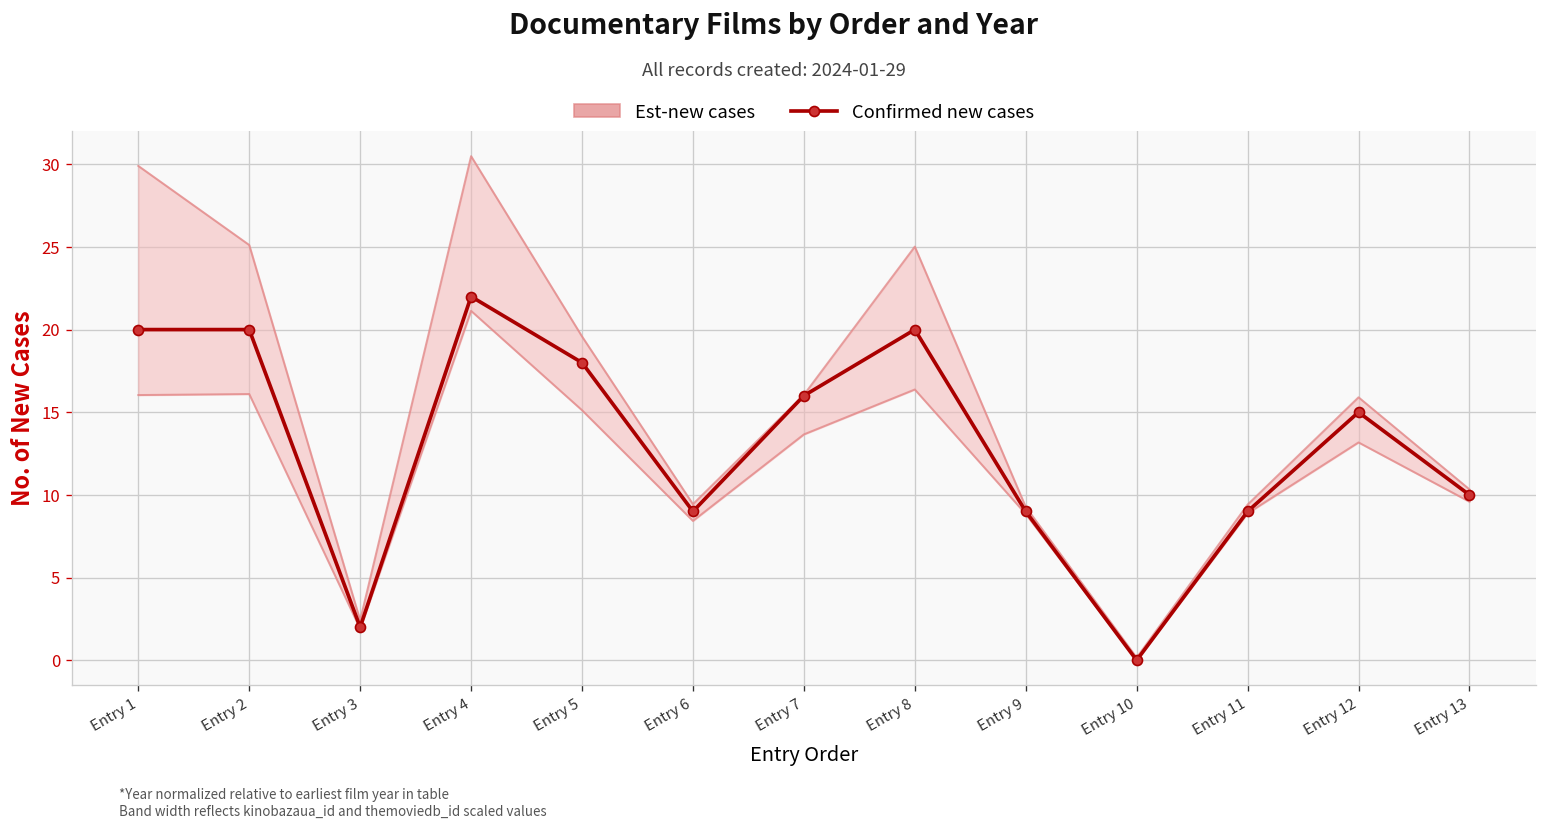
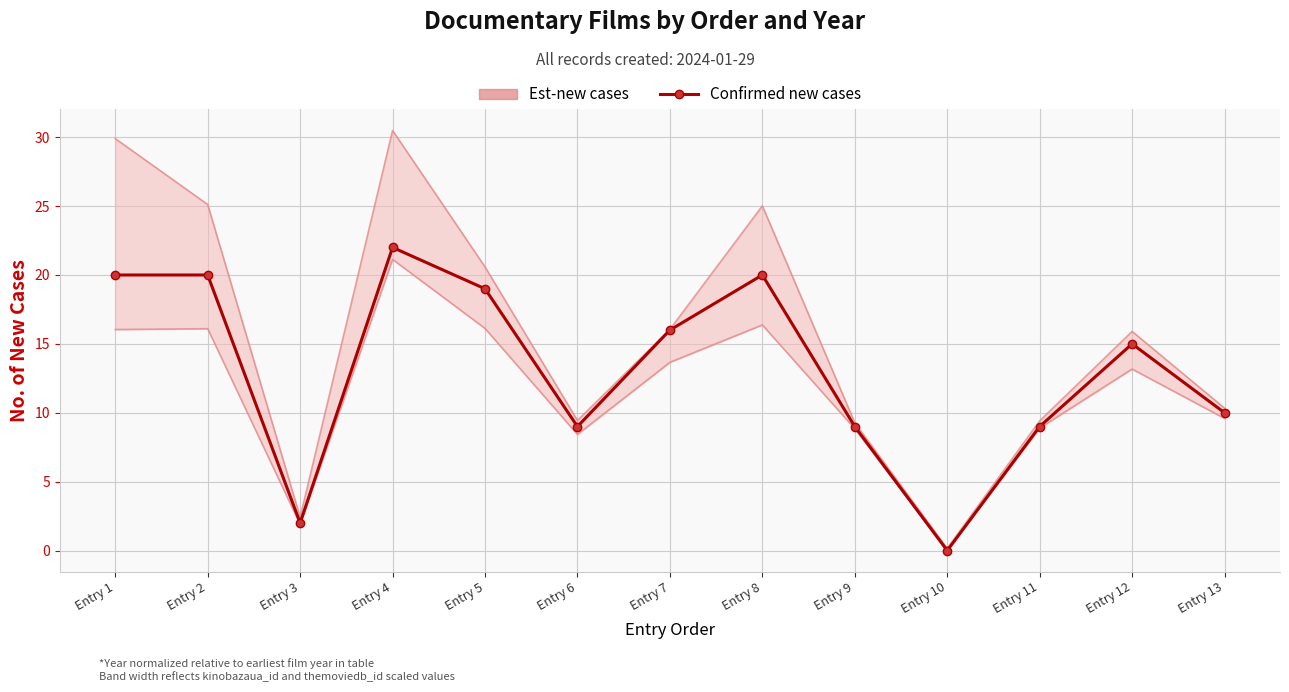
  {
    "Confirmed new cases": {
      "Entry 1": 20.0,
      "Entry 2": 20.0,
      "Entry 4": 22.0,
-     "Entry 5": 18.0,
+     "Entry 5": 19.0,
      "Entry 6": 9.0,
      "Entry 8": 20.0,
      "Entry 12": 15.0,
      "Entry 13": 10.0
    }
  }
